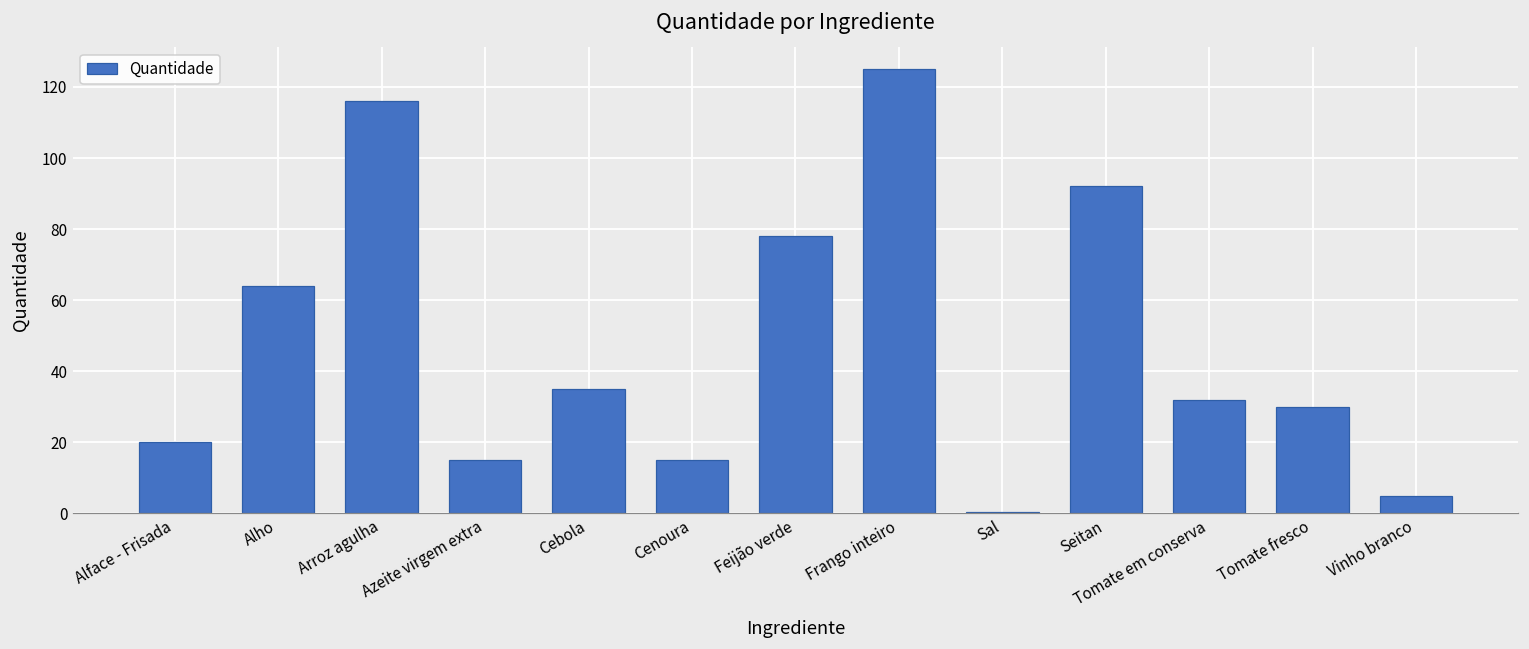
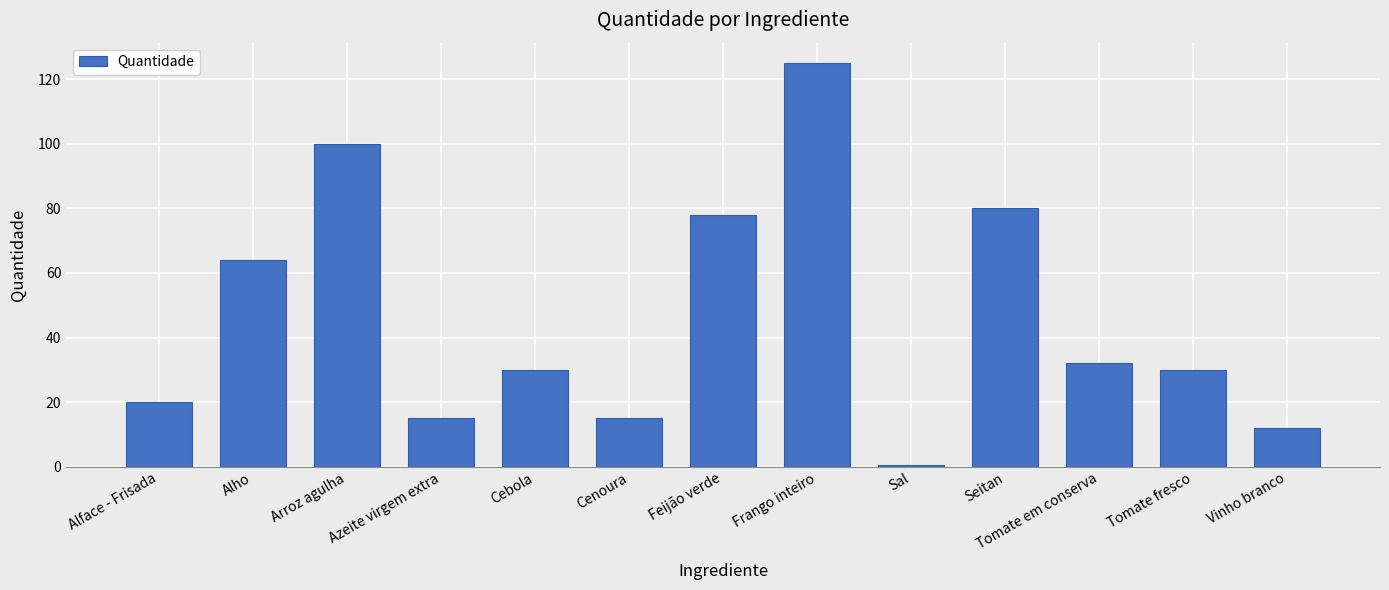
  {
    "Alface - Frisada": 20,
    "Alho": 64,
-   "Arroz agulha": 116,
+   "Arroz agulha": 100,
    "Azeite virgem extra": 15,
-   "Cebola": 35,
+   "Cebola": 30,
    "Cenoura": 15,
    "Feijão verde": 78,
    "Frango inteiro": 125,
-   "Seitan": 92,
+   "Seitan": 80,
    "Tomate em conserva": 32,
    "Tomate fresco": 30,
-   "Vinho branco": 5
+   "Vinho branco": 12
  }
